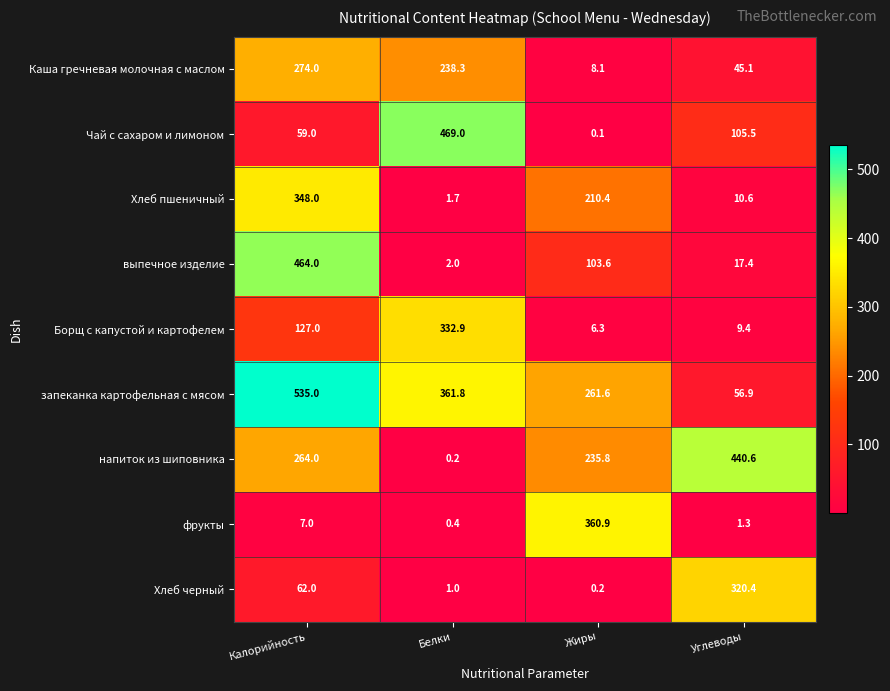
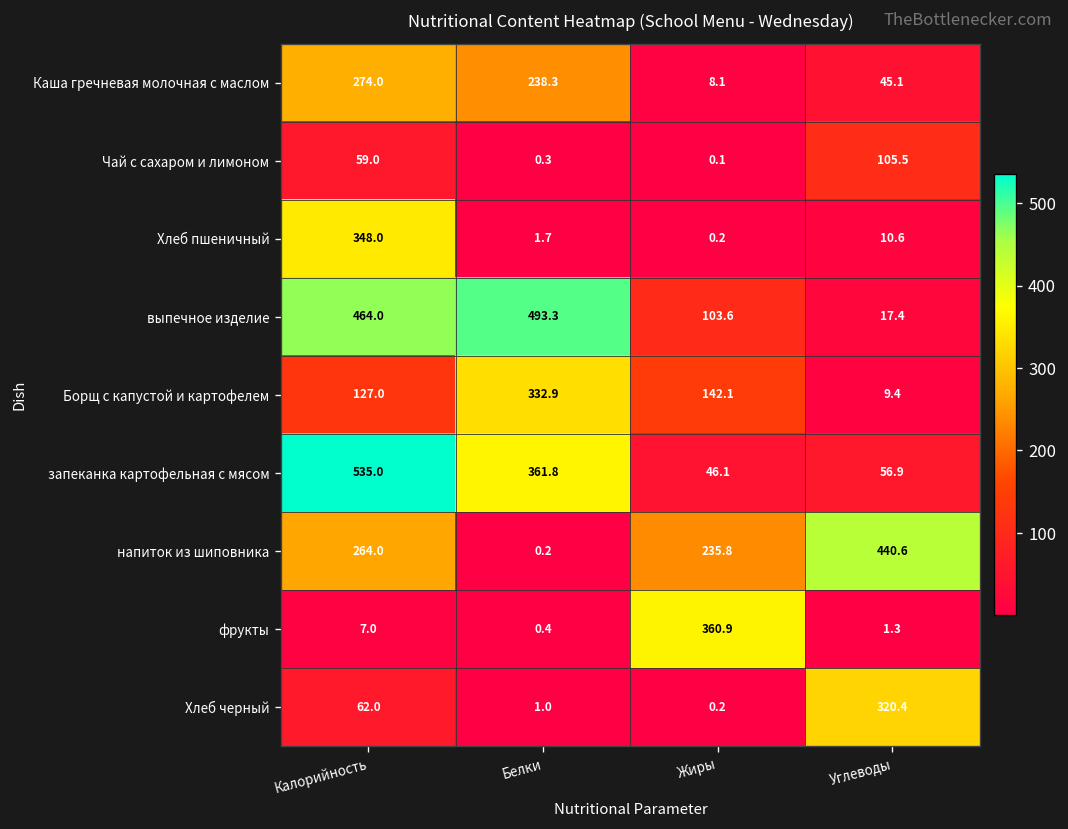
  {
    "Каша гречневая молочная с маслом": {
      "Калорийность": 274.0,
      "Белки": 238.3,
      "Жиры": 8.1,
      "Углеводы": 45.1
    },
    "Чай с сахаром и лимоном": {
      "Калорийность": 59.0,
-     "Белки": 469.0,
+     "Белки": 0.3,
      "Жиры": 0.1,
      "Углеводы": 105.5
    },
    "Хлеб пшеничный": {
      "Калорийность": 348.0,
      "Белки": 1.7,
-     "Жиры": 210.4,
+     "Жиры": 0.2,
      "Углеводы": 10.6
    },
    "выпечное изделие": {
      "Калорийность": 464.0,
-     "Белки": 2.0,
+     "Белки": 493.3,
      "Жиры": 103.6,
      "Углеводы": 17.4
    },
    "Борщ с капустой и картофелем": {
      "Калорийность": 127.0,
      "Белки": 332.9,
-     "Жиры": 6.3,
+     "Жиры": 142.1,
      "Углеводы": 9.4
    },
    "запеканка картофельная с мясом": {
      "Калорийность": 535.0,
      "Белки": 361.8,
-     "Жиры": 261.6,
+     "Жиры": 46.1,
      "Углеводы": 56.9
    },
    "напиток из шиповника": {
      "Калорийность": 264.0,
      "Белки": 0.2,
      "Жиры": 235.8,
      "Углеводы": 440.6
    },
    "фрукты": {
      "Калорийность": 7.0,
      "Белки": 0.4,
      "Жиры": 360.9,
      "Углеводы": 1.3
    },
    "Хлеб черный": {
      "Калорийность": 62.0,
      "Белки": 1.0,
      "Жиры": 0.2,
      "Углеводы": 320.4
    }
  }
